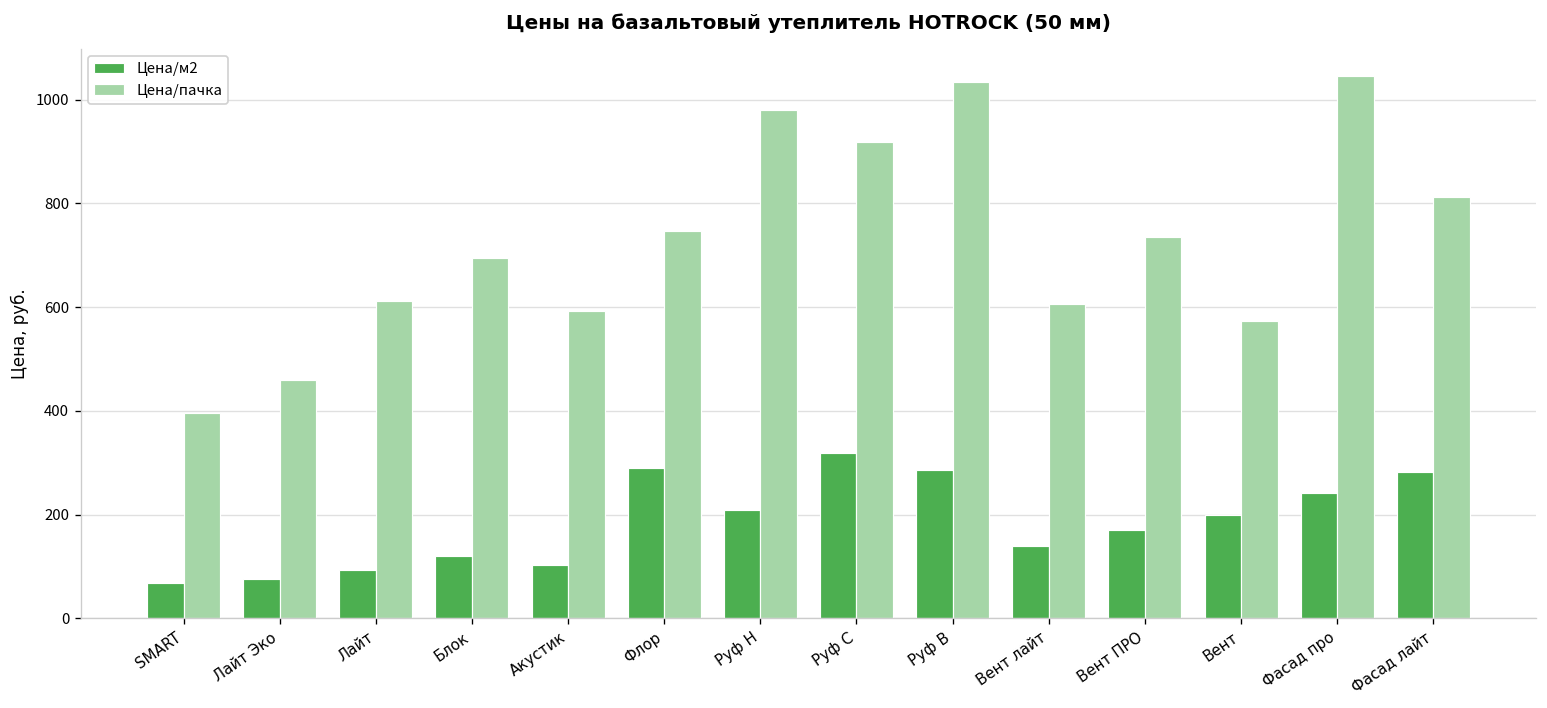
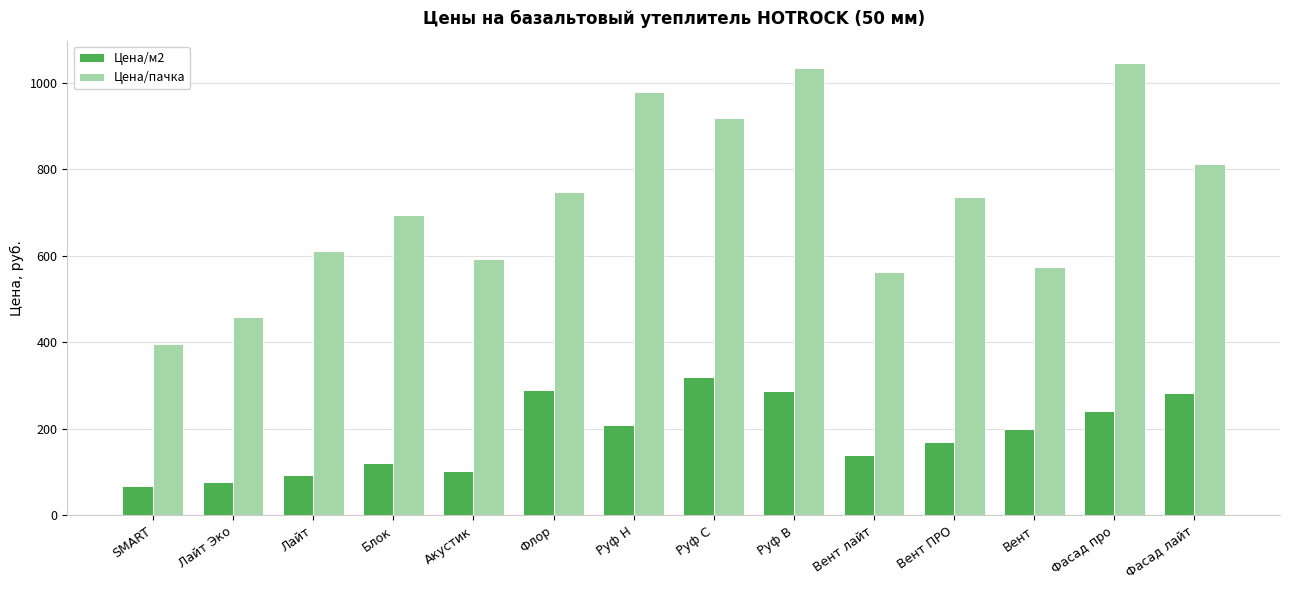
  {
    "Цена/м2": {
      "SMART": 70,
      "Лайт Эко": 80,
      "Лайт": 90,
      "Блок": 120,
      "Акустик": 100,
      "Флор": 290,
      "Руф Н": 210,
      "Руф С": 320,
      "Руф В": 290,
      "Вент лайт": 140,
      "Вент ПРО": 170,
      "Вент": 200,
      "Фасад про": 240,
      "Фасад лайт": 280
    },
    "Цена/пачка": {
      "SMART": 400,
      "Лайт Эко": 460,
      "Лайт": 610,
      "Блок": 690,
      "Акустик": 590,
      "Флор": 750,
      "Руф Н": 980,
      "Руф С": 920,
      "Руф В": 1030,
-     "Вент лайт": 610,
+     "Вент лайт": 560,
      "Вент ПРО": 740,
      "Вент": 570,
      "Фасад про": 1050,
      "Фасад лайт": 810
    }
  }
